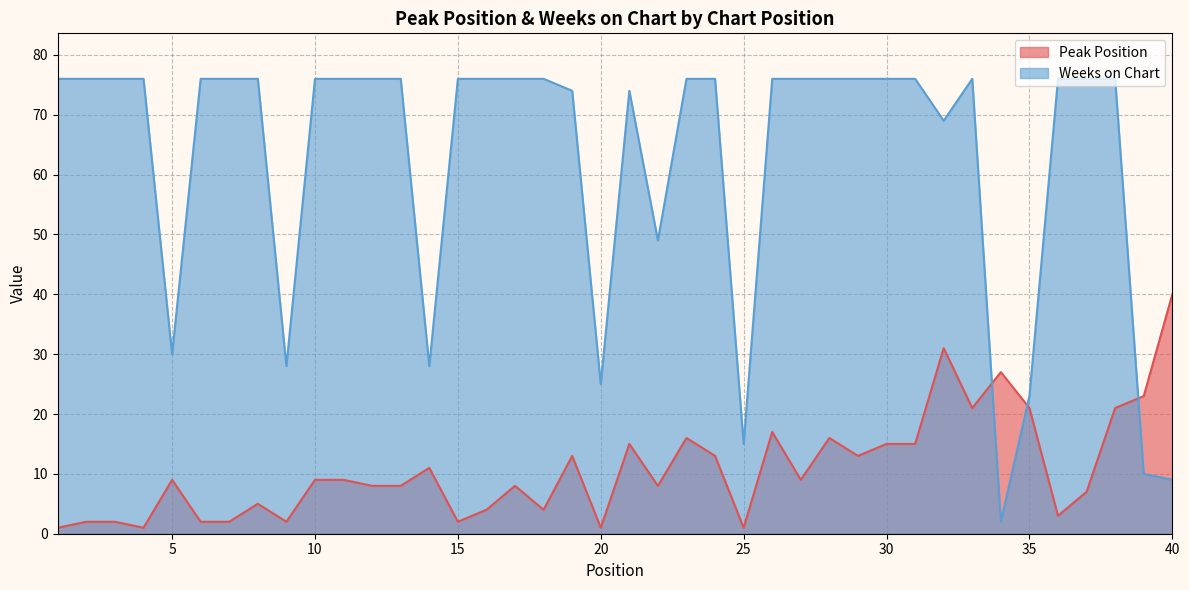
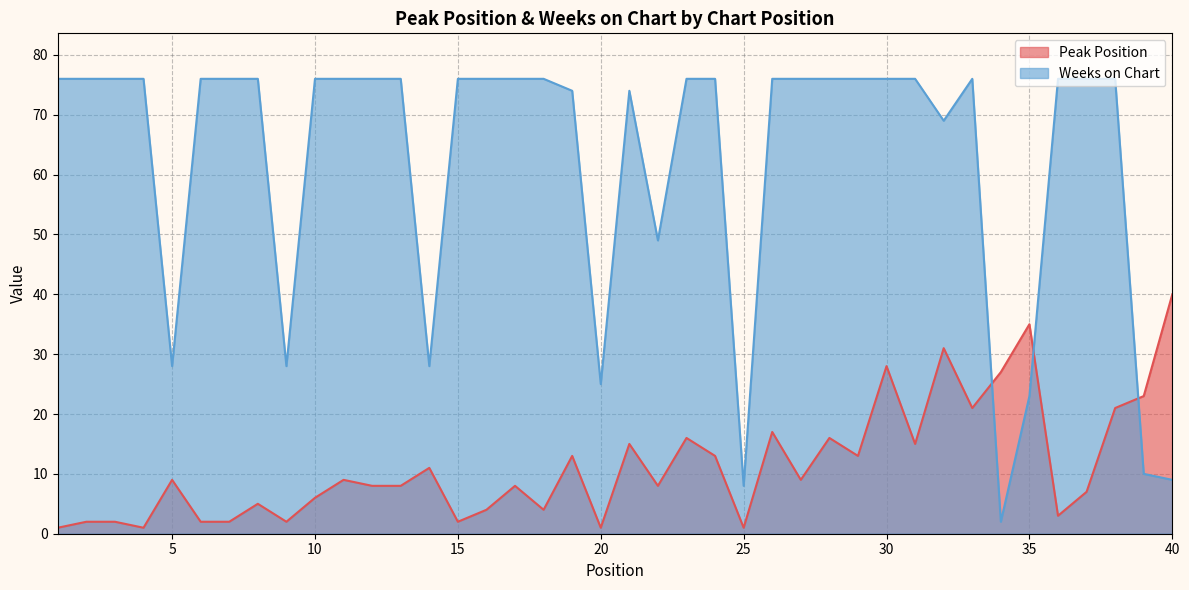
  {
    "Peak Position": {
      "5": 9,
-     "10": 9,
+     "10": 6,
      "15": 2,
      "20": 1,
      "25": 1,
-     "30": 15,
-     "35": 21,
+     "30": 28,
+     "35": 35,
      "40": 40
    },
    "Weeks on Chart": {
-     "5": 30,
+     "5": 28,
      "10": 76,
      "15": 76,
      "20": 25,
-     "25": 15,
+     "25": 8,
      "30": 76,
      "35": 23,
      "40": 9
    }
  }
